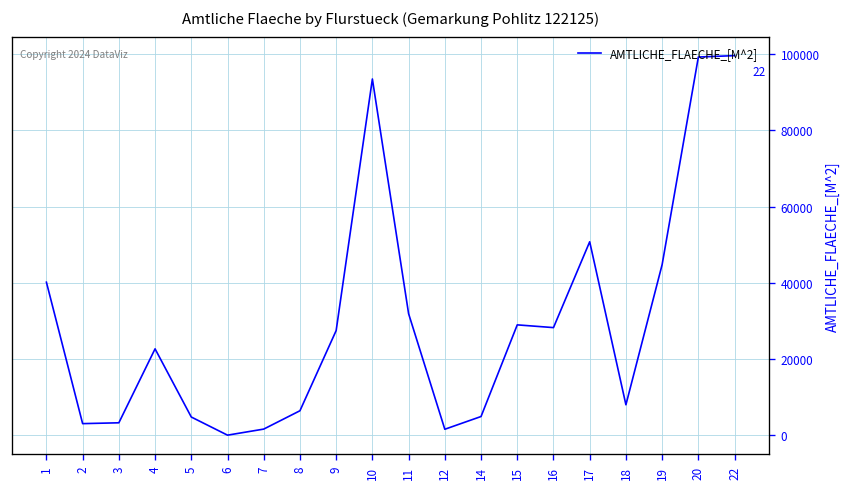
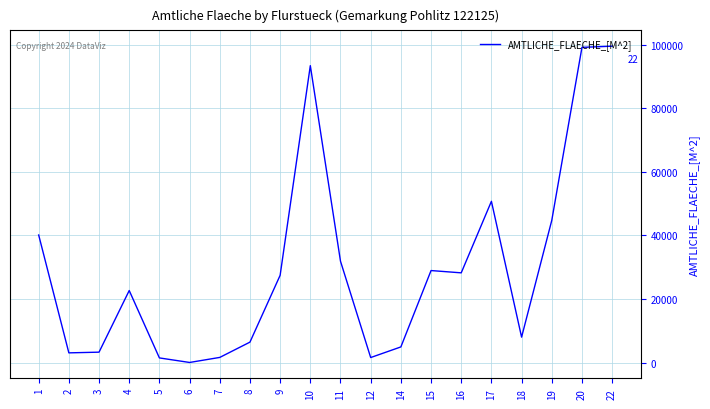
  {
    "1": 40000,
    "2": 3000,
    "3": 3000,
    "4": 23000,
-   "5": 5000,
+   "5": 1000,
    "6": 0,
    "7": 2000,
    "8": 6000,
    "9": 27000,
    "10": 93000,
    "11": 32000,
    "12": 2000,
    "14": 5000,
    "15": 29000,
    "16": 28000,
    "17": 51000,
    "18": 8000,
    "19": 45000,
    "20": 99000
  }
